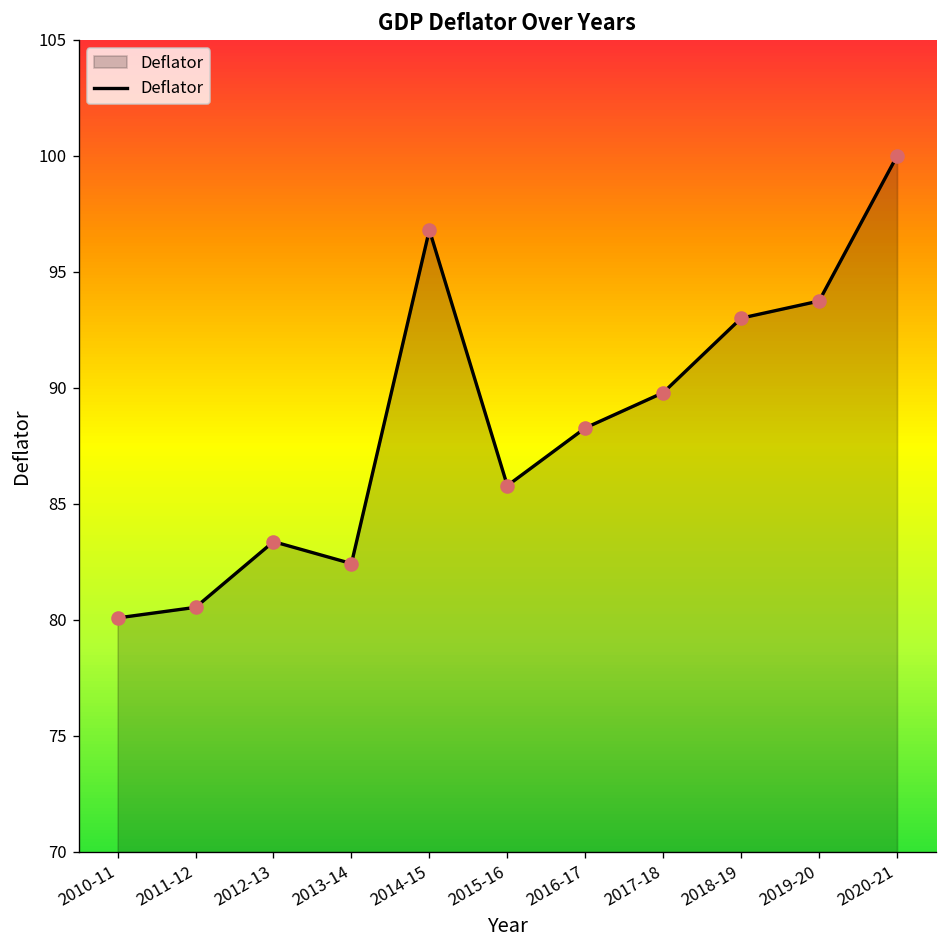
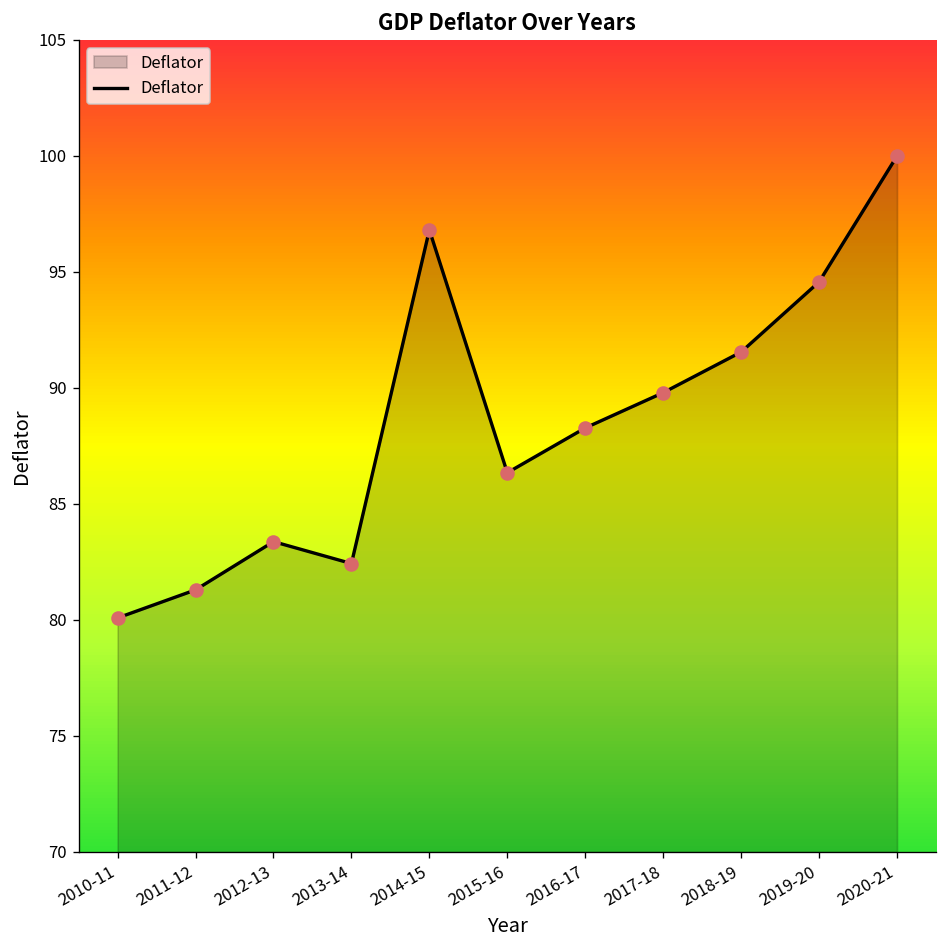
  {
    "2010-11": 80.1,
-   "2011-12": 80.5,
+   "2011-12": 81.3,
    "2012-13": 83.4,
    "2013-14": 82.4,
    "2014-15": 96.8,
-   "2015-16": 85.8,
+   "2015-16": 86.3,
    "2016-17": 88.3,
    "2017-18": 89.8,
-   "2018-19": 93.0,
-   "2019-20": 93.7,
+   "2018-19": 91.6,
+   "2019-20": 94.6,
    "2020-21": 100.0
  }
